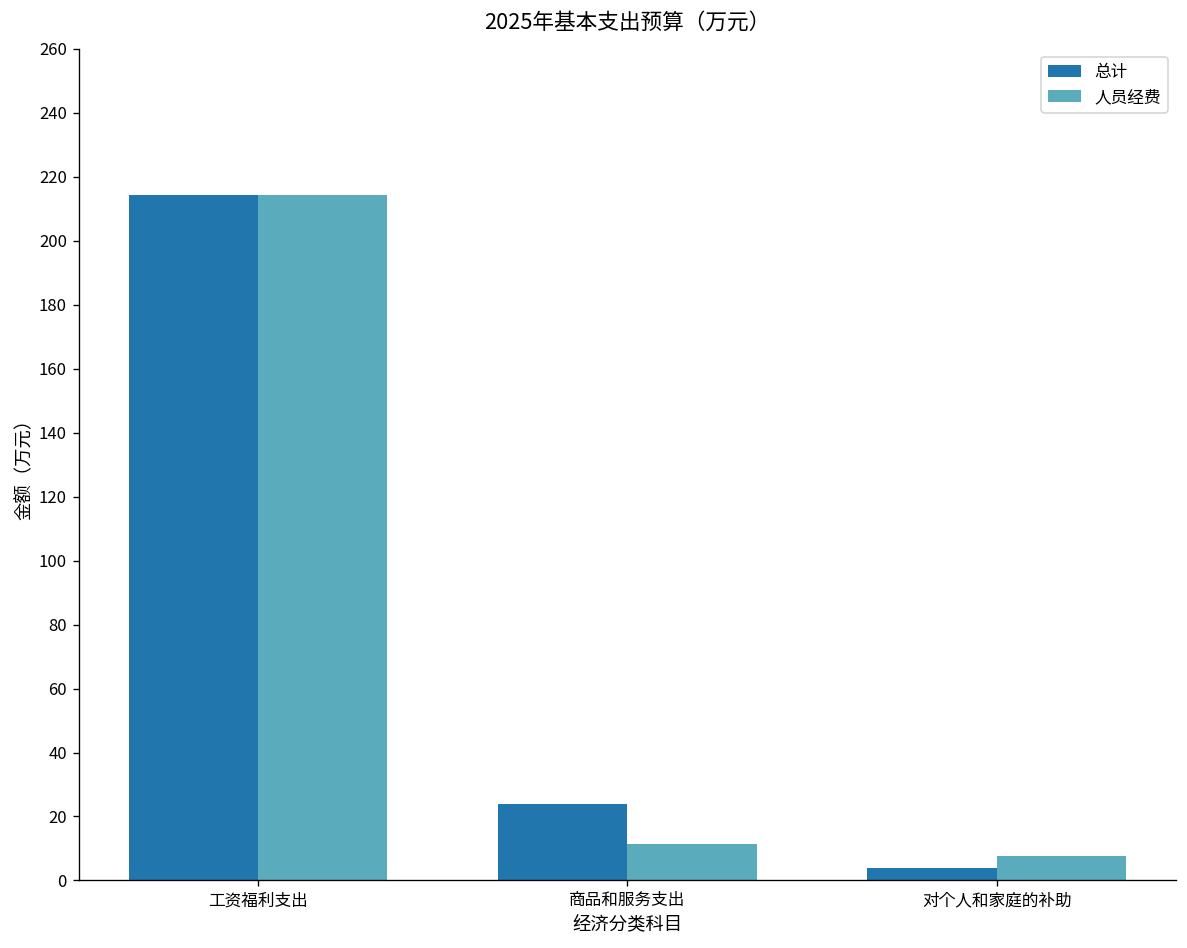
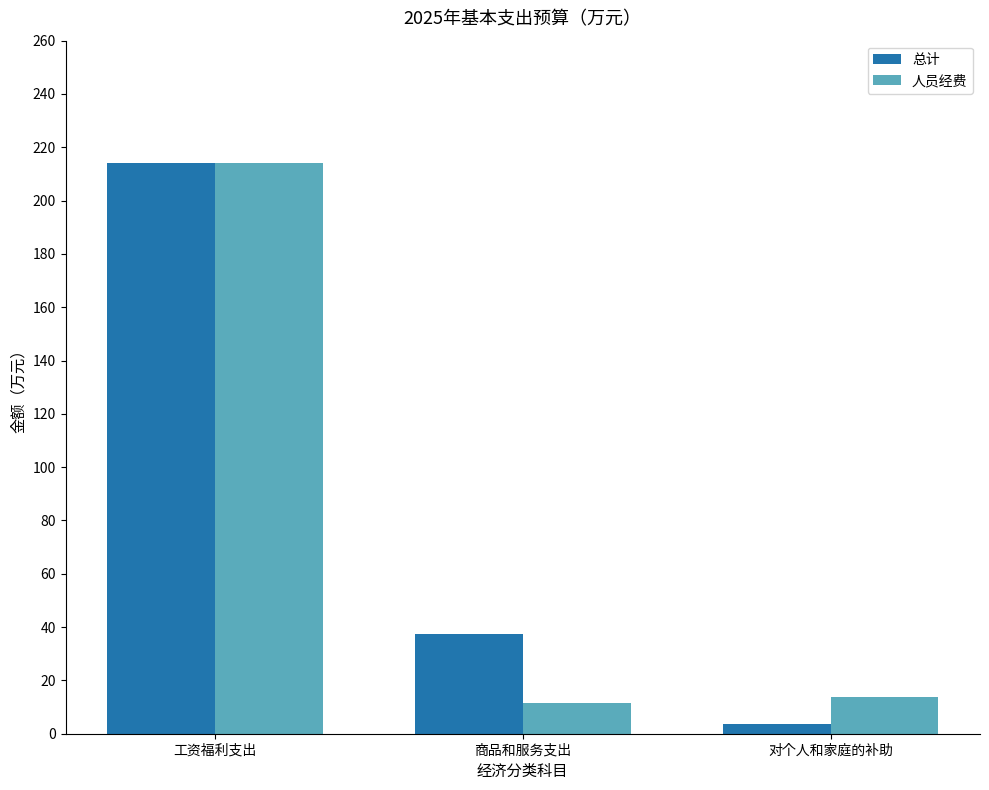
  {
    "总计": {
      "工资福利支出": 214,
-     "商品和服务支出": 24,
+     "商品和服务支出": 37,
      "对个人和家庭的补助": 4
    },
    "人员经费": {
      "工资福利支出": 214,
      "商品和服务支出": 11,
-     "对个人和家庭的补助": 8
+     "对个人和家庭的补助": 14
    }
  }
